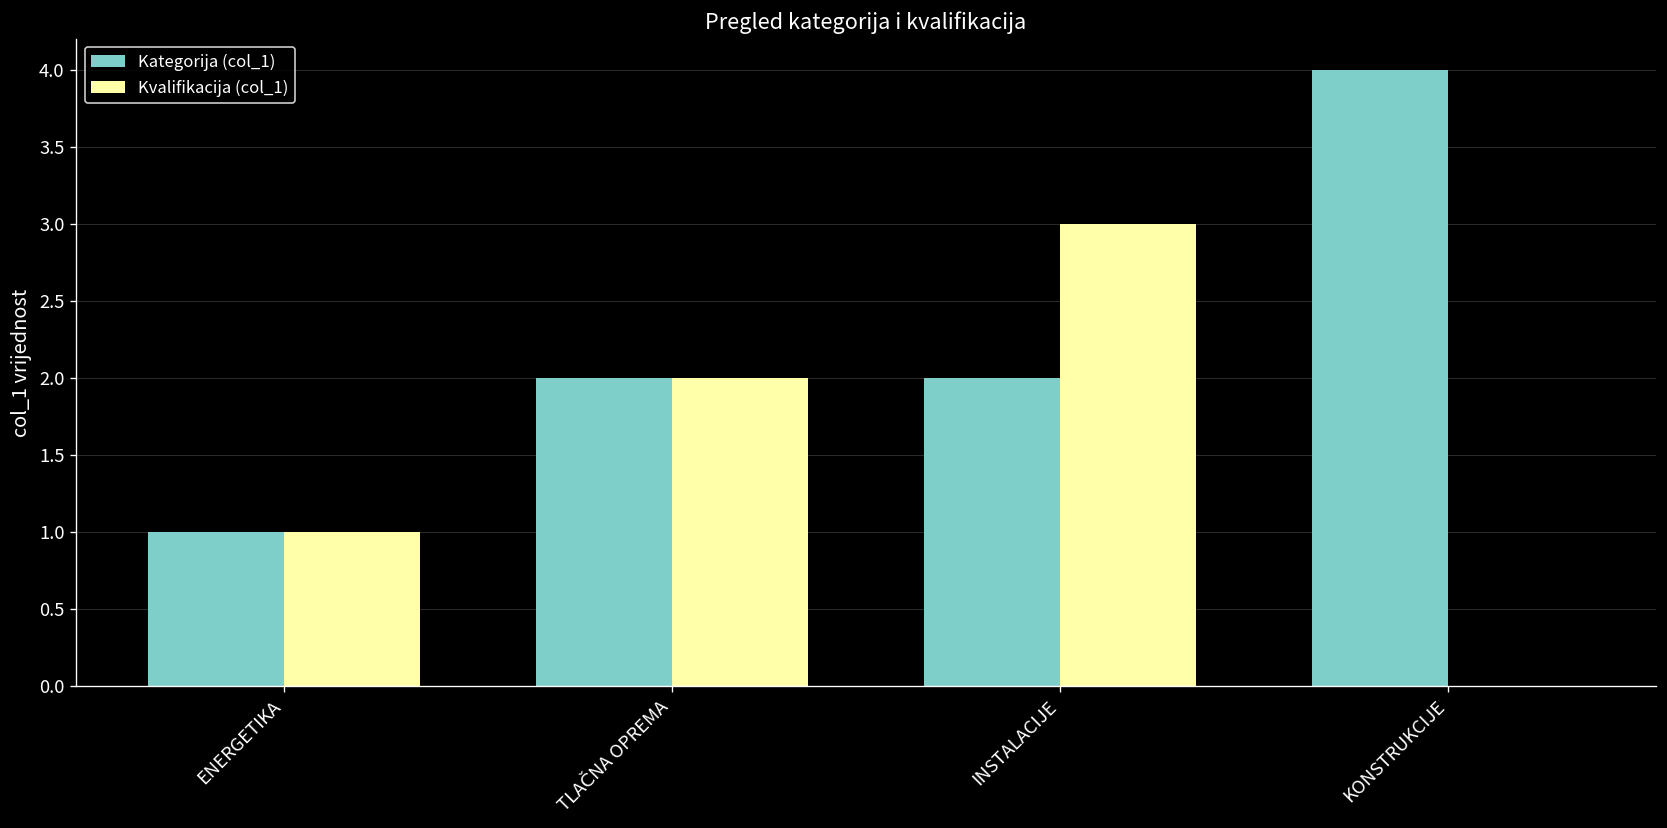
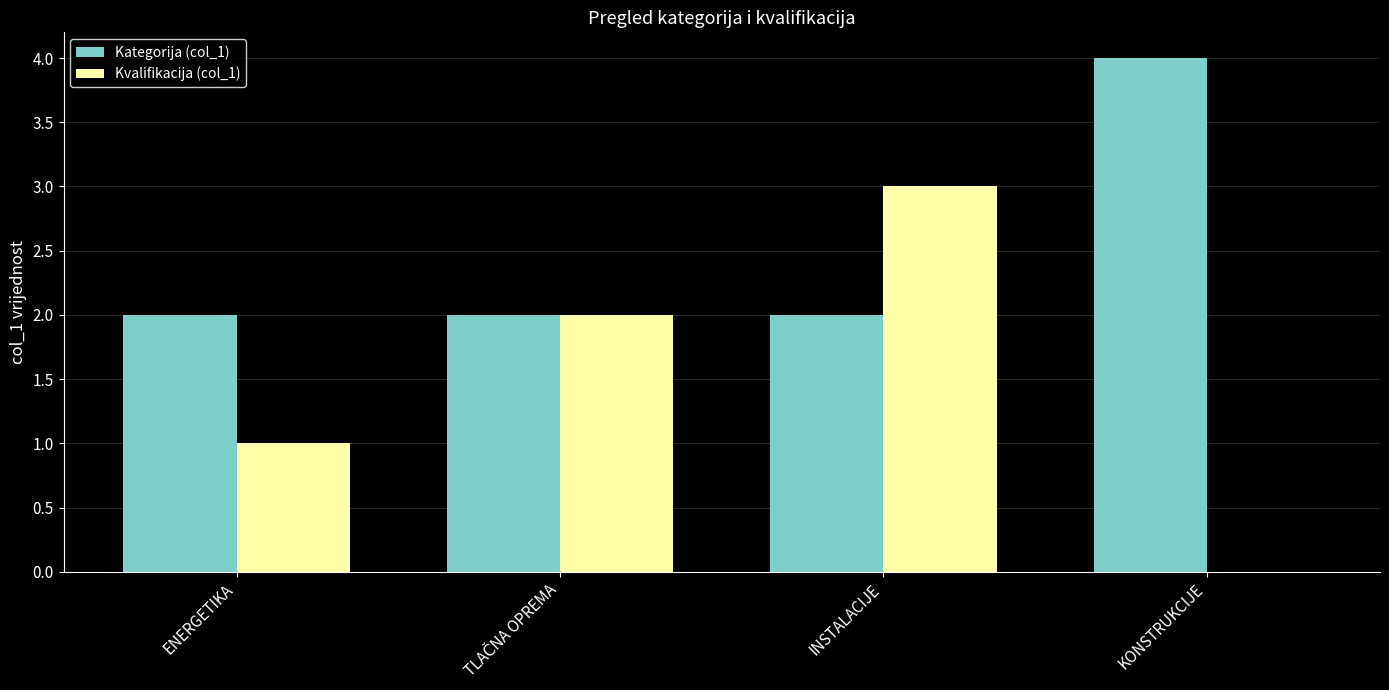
  {
    "Kategorija (col_1)": {
-     "ENERGETIKA": 1,
+     "ENERGETIKA": 2,
      "TLAČNA OPREMA": 2,
      "INSTALACIJE": 2,
      "KONSTRUKCIJE": 4
    },
    "Kvalifikacija (col_1)": {
      "ENERGETIKA": 1,
      "TLAČNA OPREMA": 2,
      "INSTALACIJE": 3,
      "KONSTRUKCIJE": 0
    }
  }
